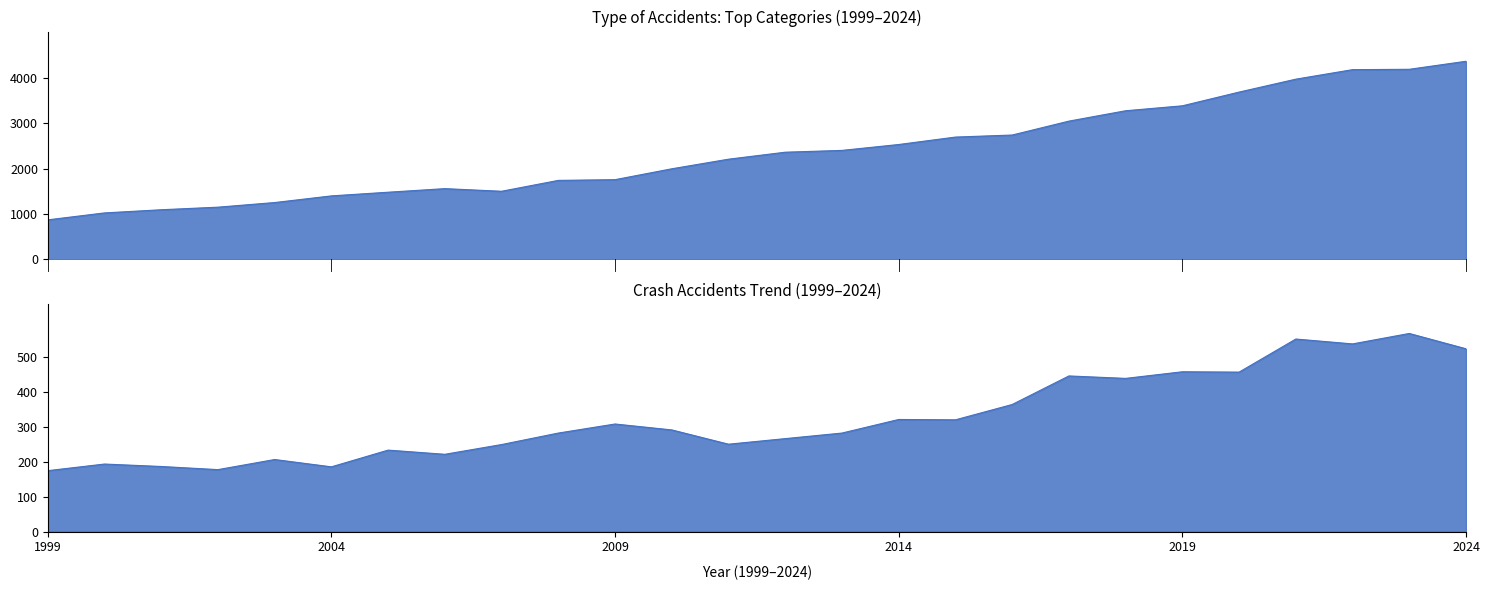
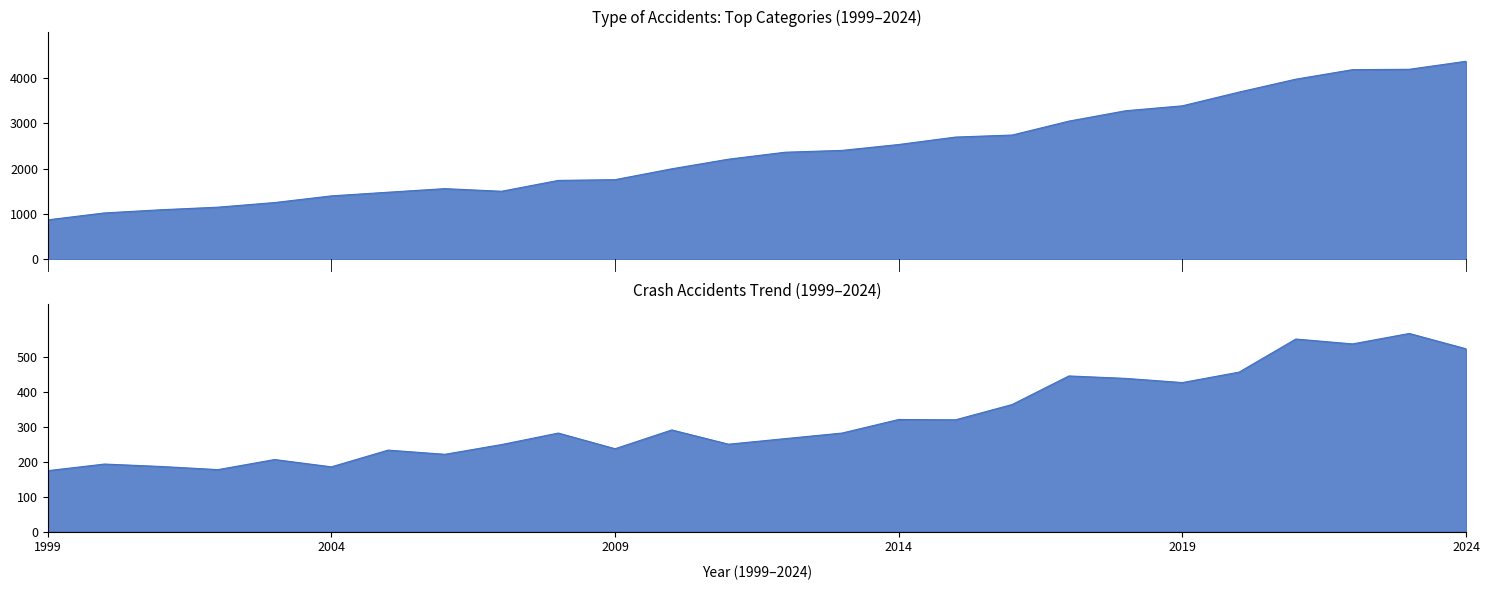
  {
    "Crash Accidents Trend (1999–2024)": {
      "1999": 180,
      "2004": 190,
-     "2009": 310,
+     "2009": 240,
      "2014": 320,
-     "2019": 460,
+     "2019": 430,
      "2024": 530
    }
  }
